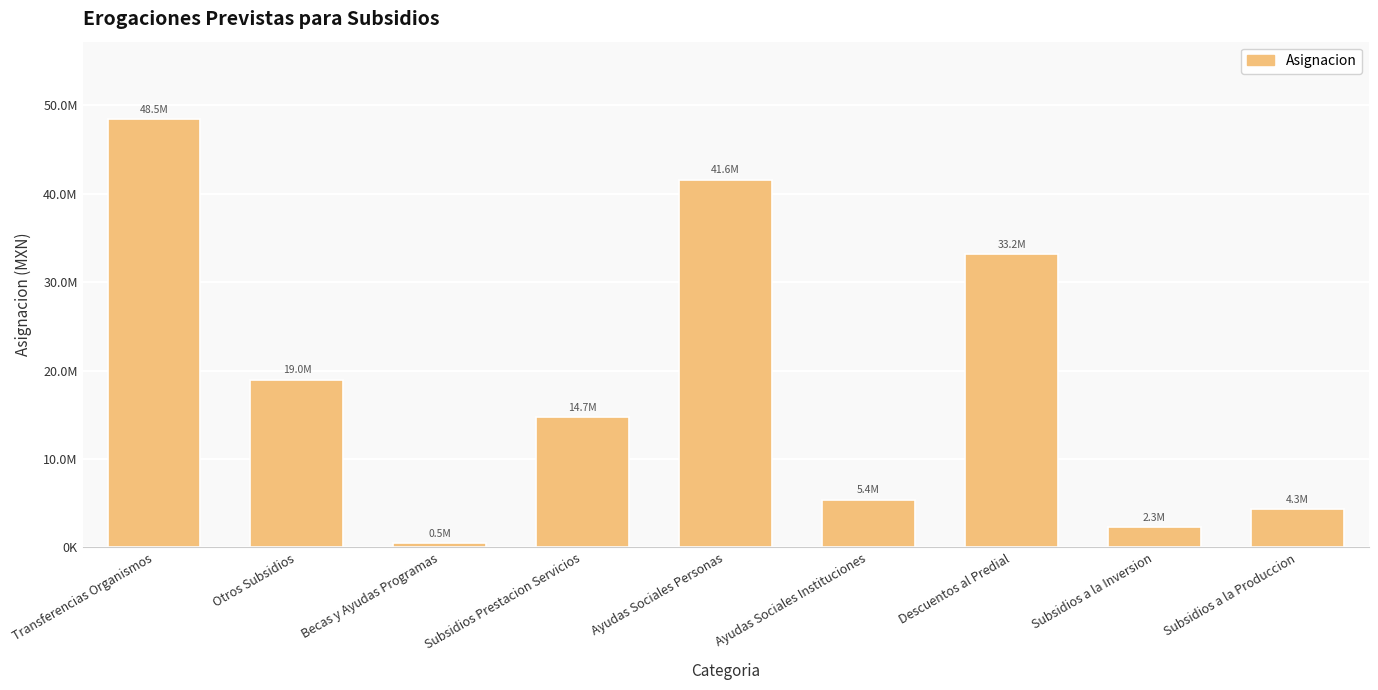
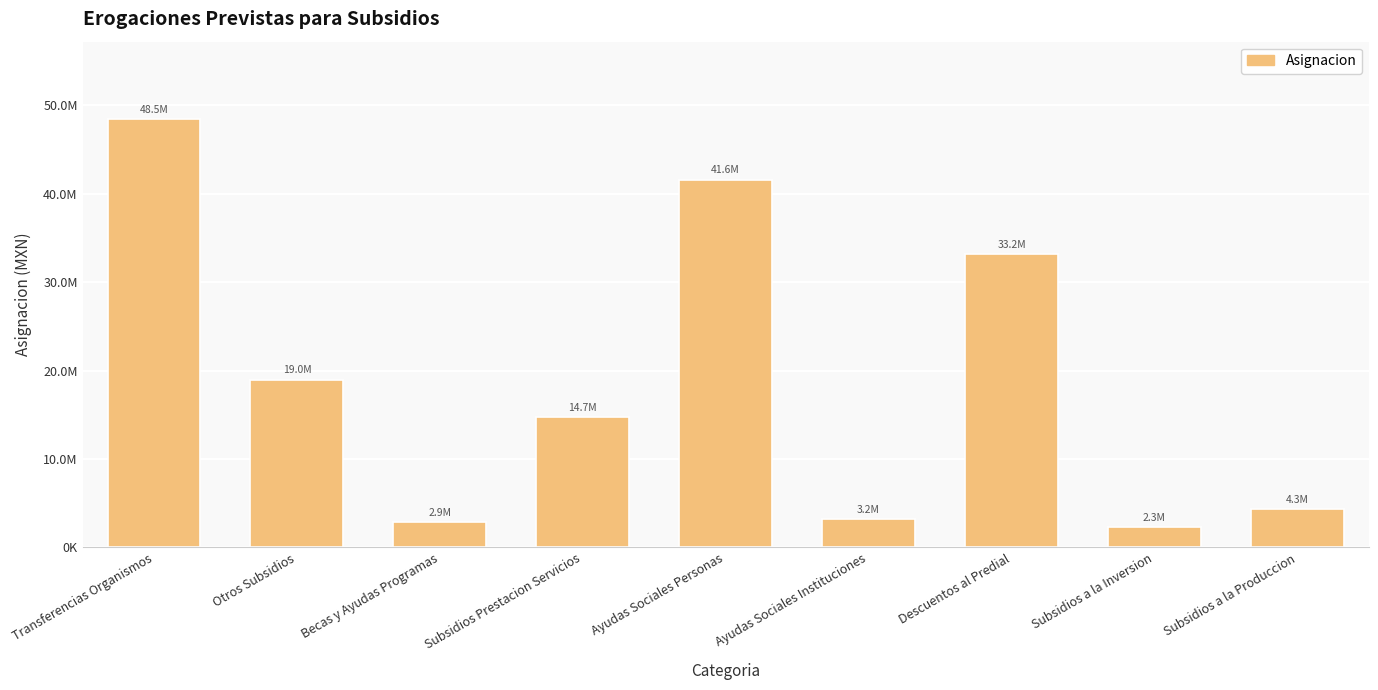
  {
    "Transferencias Organismos": "48.5M",
    "Otros Subsidios": "19.0M",
-   "Becas y Ayudas Programas": "0.5M",
+   "Becas y Ayudas Programas": "2.9M",
    "Subsidios Prestacion Servicios": "14.7M",
    "Ayudas Sociales Personas": "41.6M",
-   "Ayudas Sociales Instituciones": "5.4M",
+   "Ayudas Sociales Instituciones": "3.2M",
    "Descuentos al Predial": "33.2M",
    "Subsidios a la Inversion": "2.3M",
    "Subsidios a la Produccion": "4.3M"
  }
